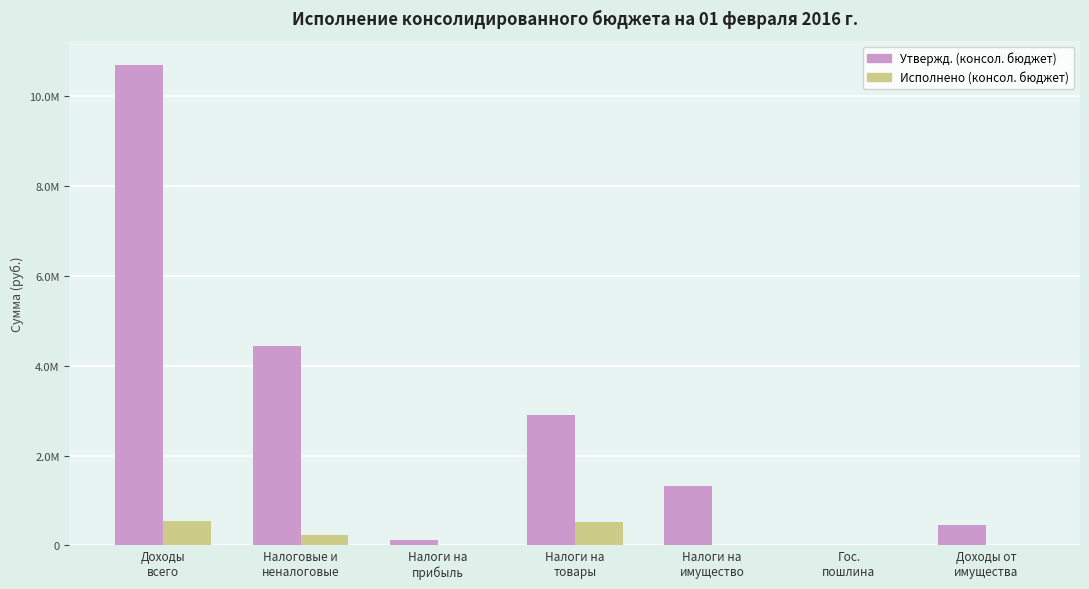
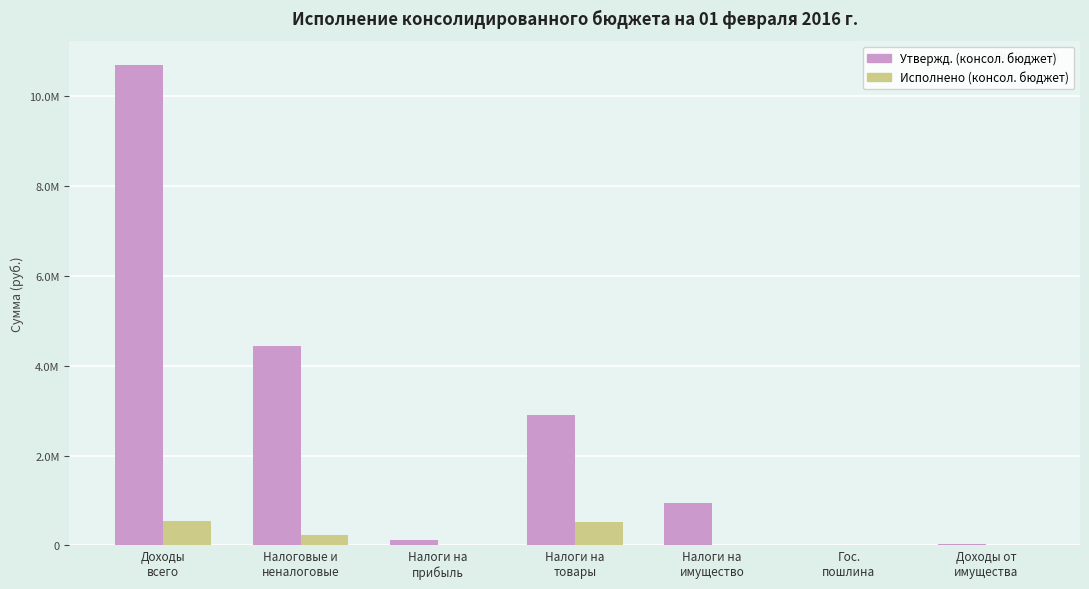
  {
    "Утвержд. (консол. бюджет)": {
      "Доходы всего": 10700000,
      "Налоговые и неналоговые": 4400000,
      "Налоги на прибыль": 100000,
      "Налоги на товары": 2900000,
-     "Налоги на имущество": 1300000,
-     "Доходы от имущества": 500000
+     "Налоги на имущество": 900000,
+     "Доходы от имущества": 0
    },
    "Исполнено (консол. бюджет)": {
      "Доходы всего": 500000,
      "Налоговые и неналоговые": 200000,
      "Налоги на товары": 500000,
      "Гос. пошлина": 0,
      "Доходы от имущества": 0
    }
  }
